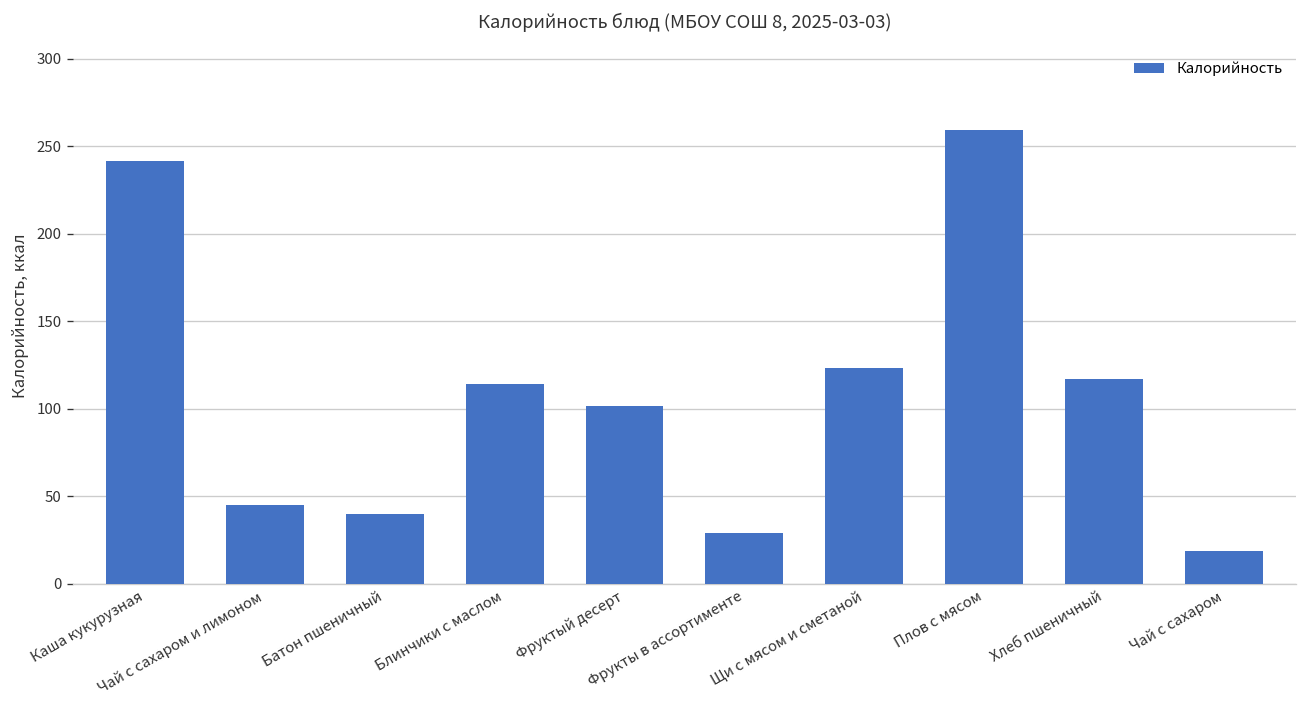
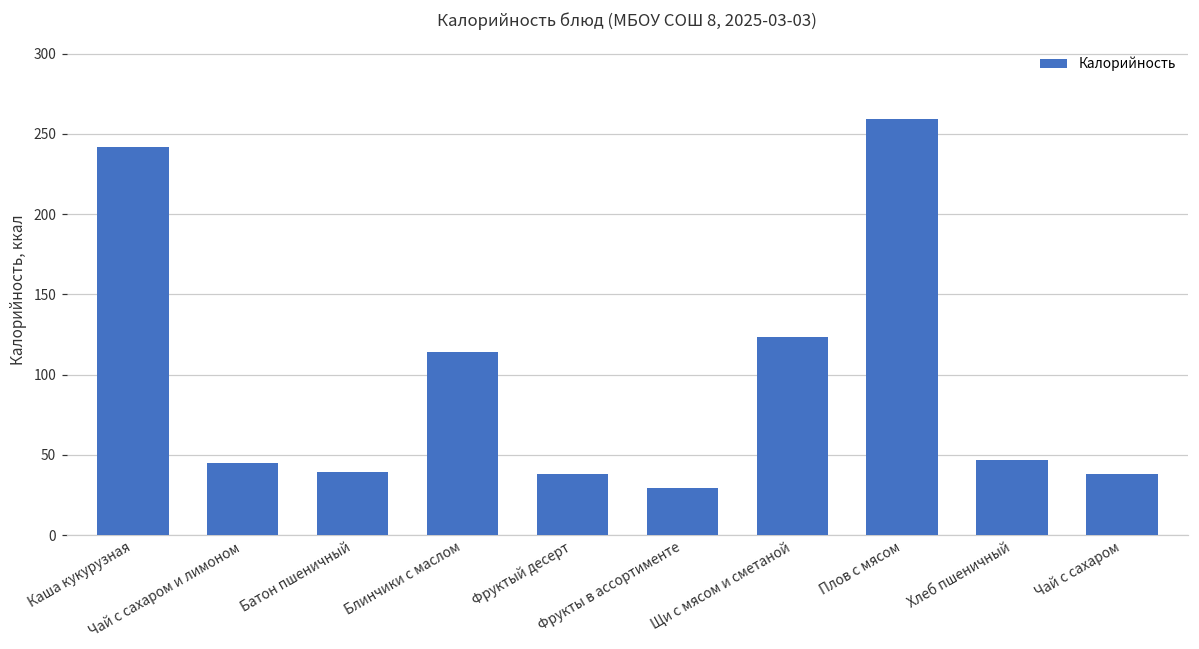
  {
    "Каша кукурузная": 242,
    "Чай с сахаром и лимоном": 45,
    "Батон пшеничный": 40,
    "Блинчики с маслом": 114,
-   "Фруктый десерт": 102,
+   "Фруктый десерт": 38,
    "Фрукты в ассортименте": 29,
    "Щи с мясом и сметаной": 124,
    "Плов с мясом": 259,
-   "Хлеб пшеничный": 117,
-   "Чай с сахаром": 19
+   "Хлеб пшеничный": 47,
+   "Чай с сахаром": 38
  }
